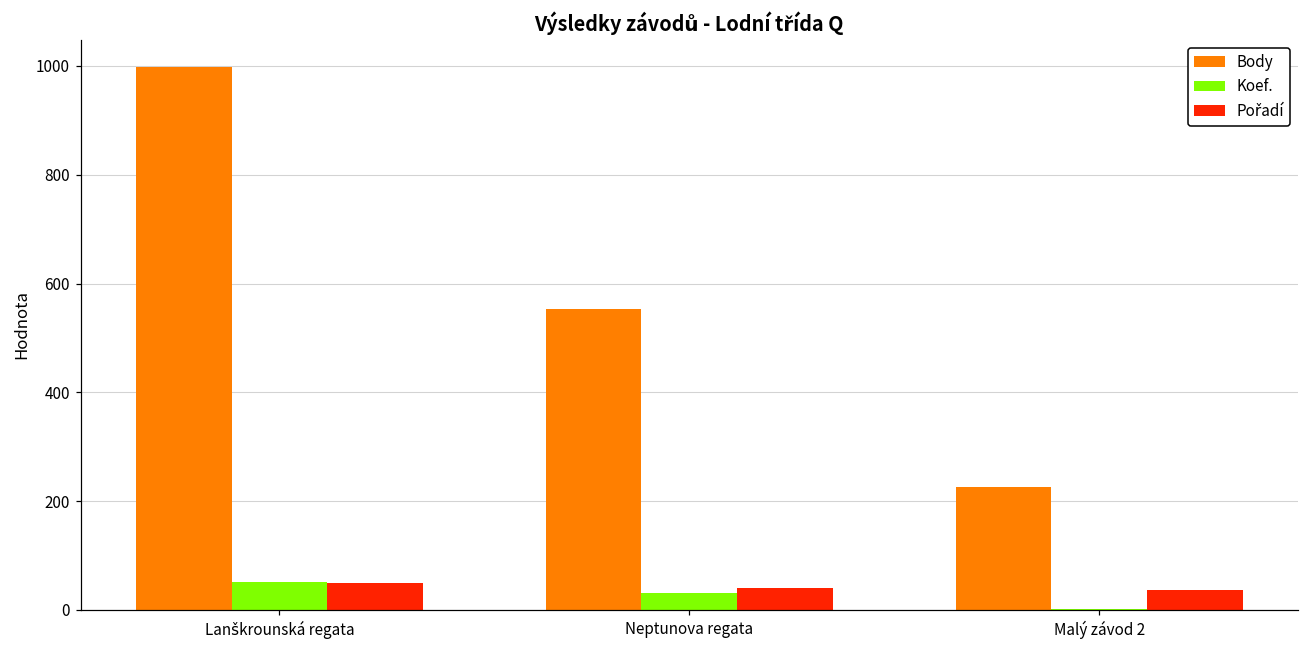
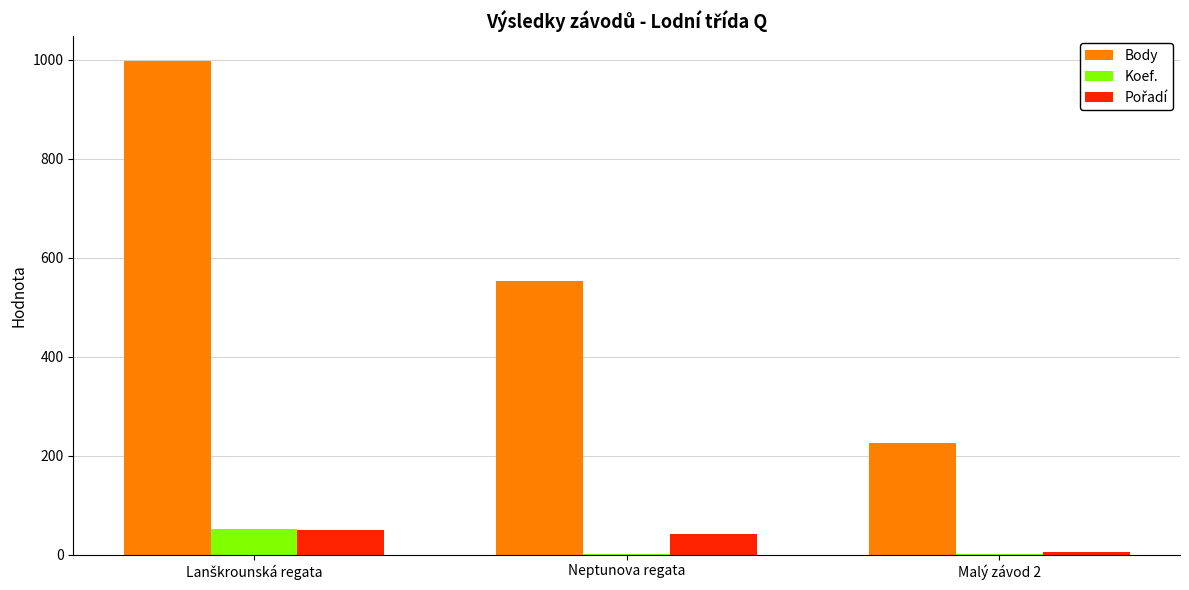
  {
    "Body": {
      "Lanškrounská regata": 1000,
      "Neptunova regata": 550,
      "Malý závod 2": 230
    },
    "Koef.": {
      "Lanškrounská regata": 50,
-     "Neptunova regata": 30
+     "Neptunova regata": 0
    },
    "Pořadí": {
      "Lanškrounská regata": 50,
      "Neptunova regata": 40,
-     "Malý závod 2": 40
+     "Malý závod 2": 10
    }
  }
